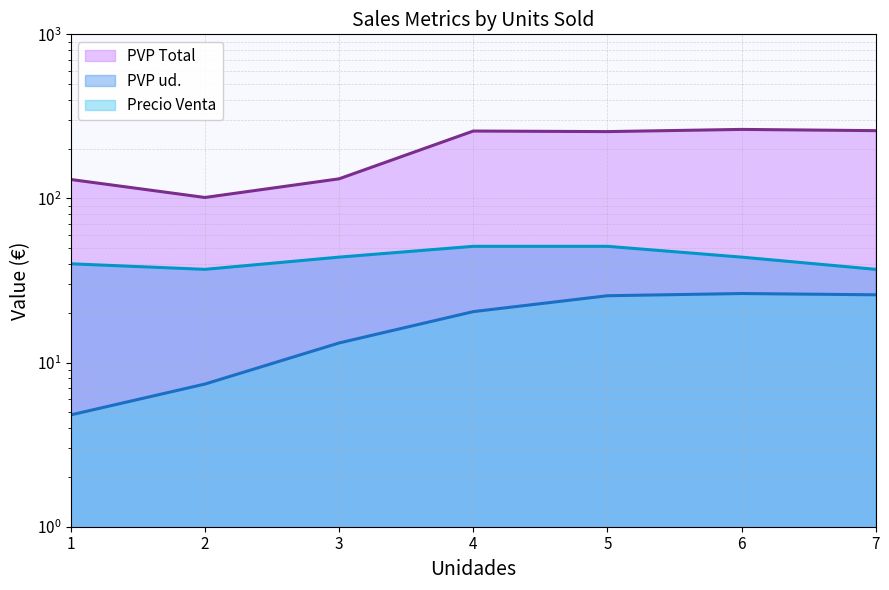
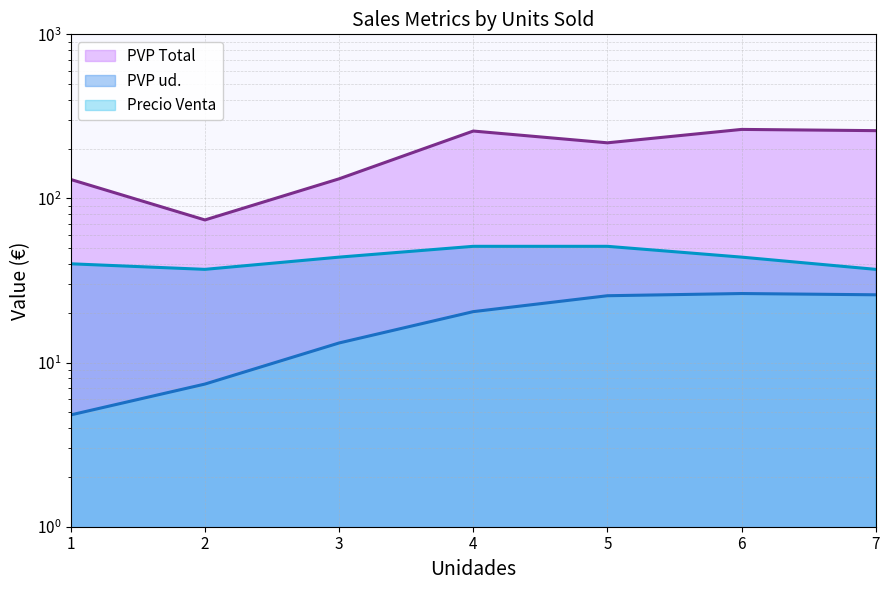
  {
    "PVP Total": {
      "1": 130,
-     "2": 100,
+     "2": 70,
      "3": 130,
      "4": 260,
-     "5": 260,
+     "5": 220,
      "6": 260,
      "7": 260
    }
  }
